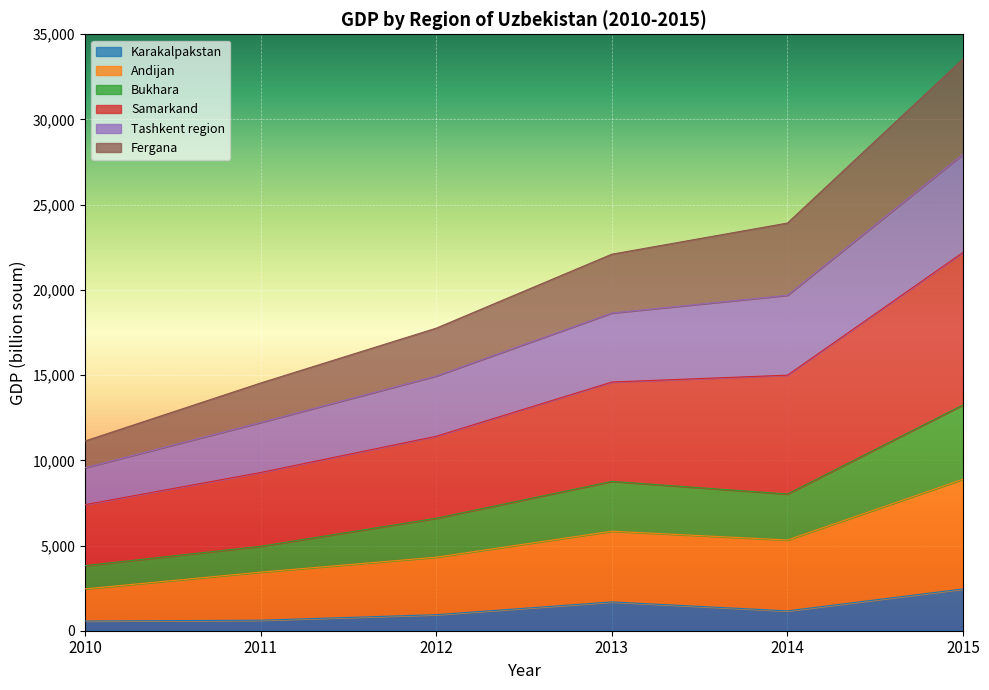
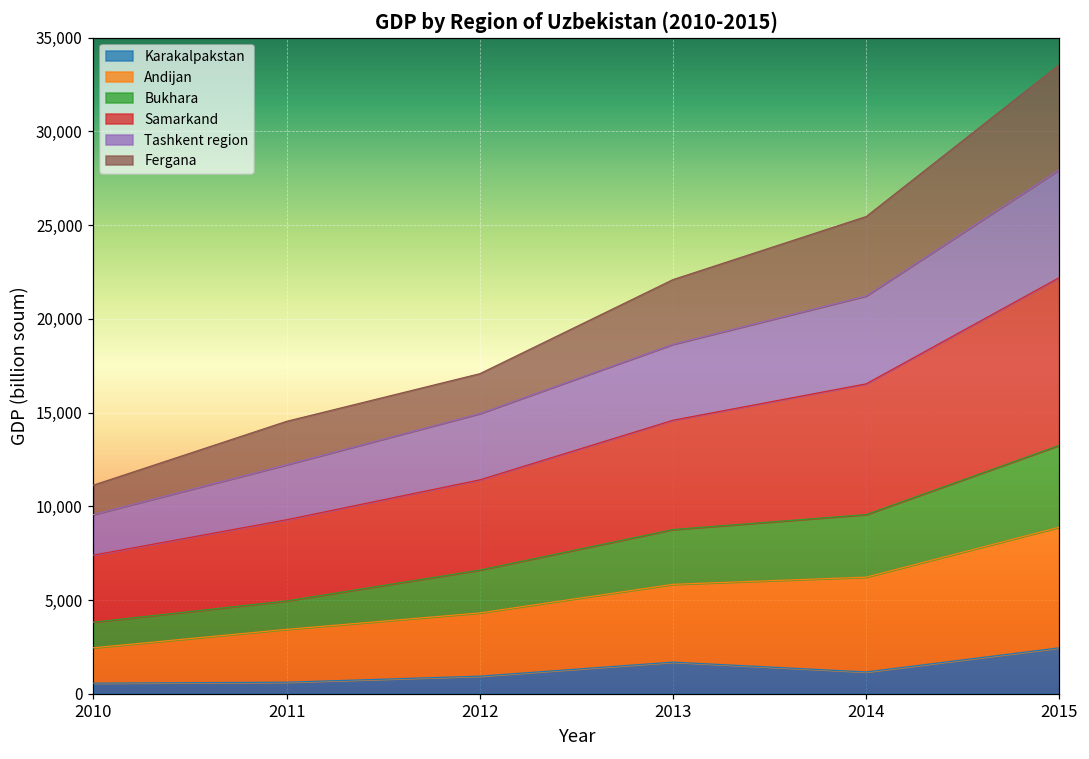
  {
    "Karakalpakstan": {
      "2010": "600",
      "2011": "600",
      "2012": "900",
      "2013": "1,700",
      "2014": "1,200",
      "2015": "2,500"
    },
    "Andijan": {
      "2010": "1,900",
      "2011": "2,800",
      "2012": "3,400",
      "2013": "4,200",
-     "2014": "4,200",
+     "2014": "5,100",
      "2015": "6,400"
    },
    "Bukhara": {
      "2010": "1,400",
      "2011": "1,500",
      "2012": "2,300",
      "2013": "2,900",
-     "2014": "2,700",
+     "2014": "3,300",
      "2015": "4,400"
    },
    "Samarkand": {
      "2010": "3,600",
      "2011": "4,300",
      "2012": "4,800",
      "2013": "5,800",
      "2014": "7,000",
      "2015": "8,900"
    },
    "Tashkent region": {
      "2010": "2,200",
      "2011": "2,900",
      "2012": "3,500",
      "2013": "4,000",
      "2014": "4,700",
      "2015": "5,800"
    },
    "Fergana": {
      "2010": "1,600",
      "2011": "2,300",
-     "2012": "2,800",
+     "2012": "2,100",
      "2013": "3,500",
      "2014": "4,200",
      "2015": "5,600"
    }
  }
